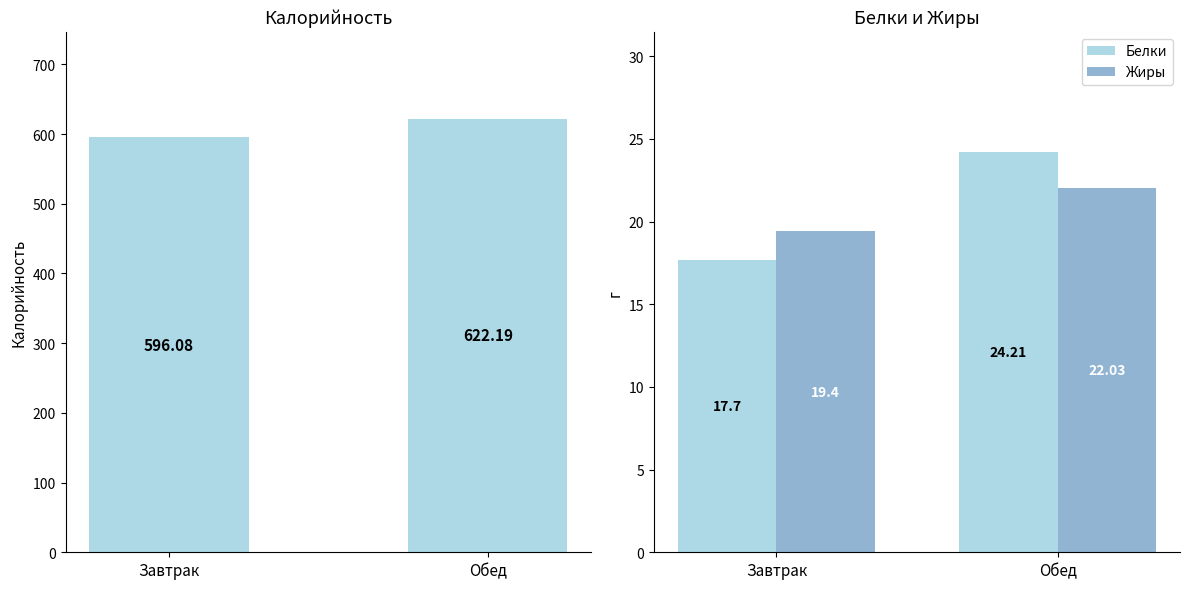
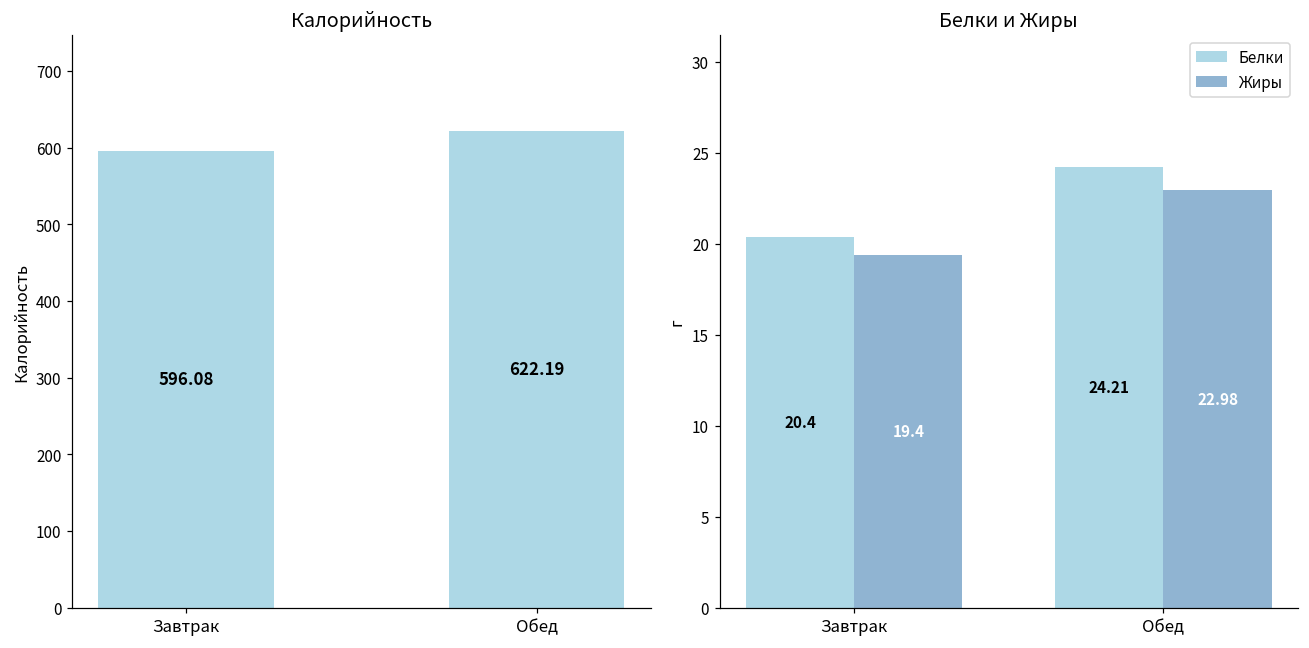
  {
    "Калорийность": {
      "Завтрак": 596.08,
      "Обед": 622.19
    },
    "Белки и Жиры": {
      "Белки": {
-       "Завтрак": 17.7,
+       "Завтрак": 20.4,
        "Обед": 24.21
      },
      "Жиры": {
        "Завтрак": 19.4,
-       "Обед": 22.03
+       "Обед": 22.98
      }
    }
  }
